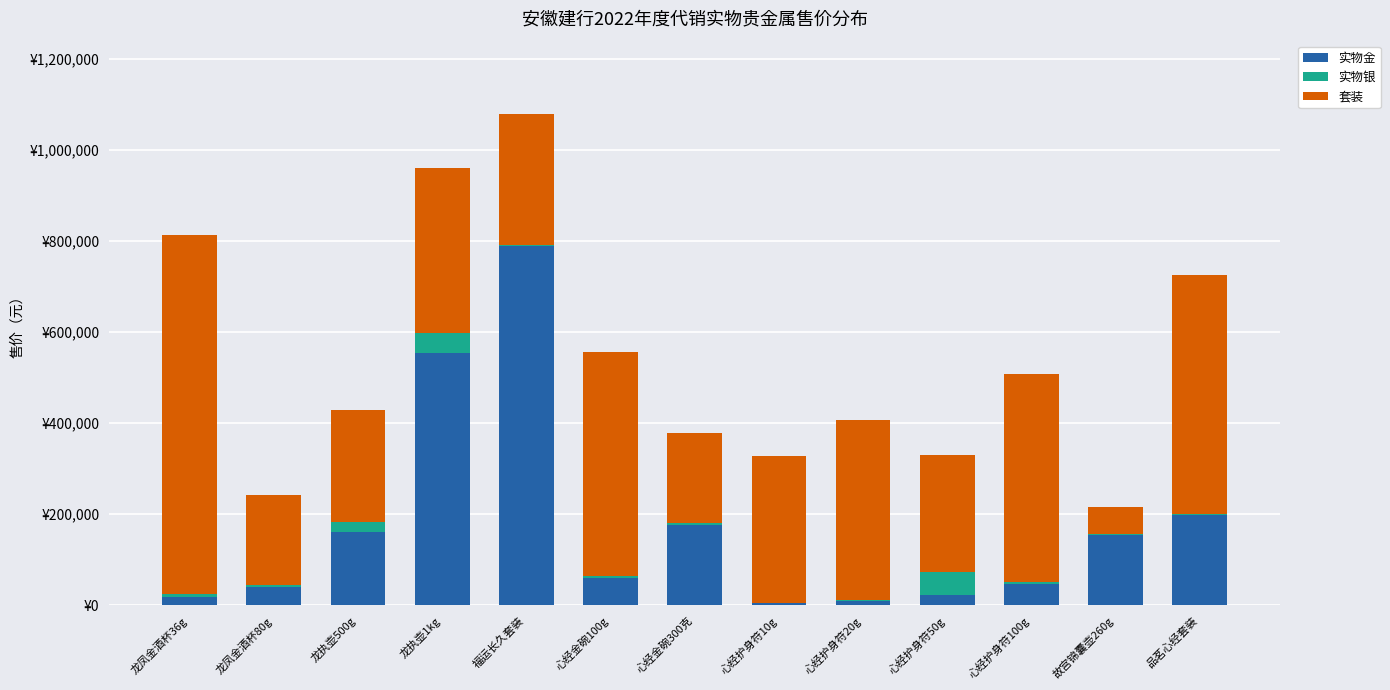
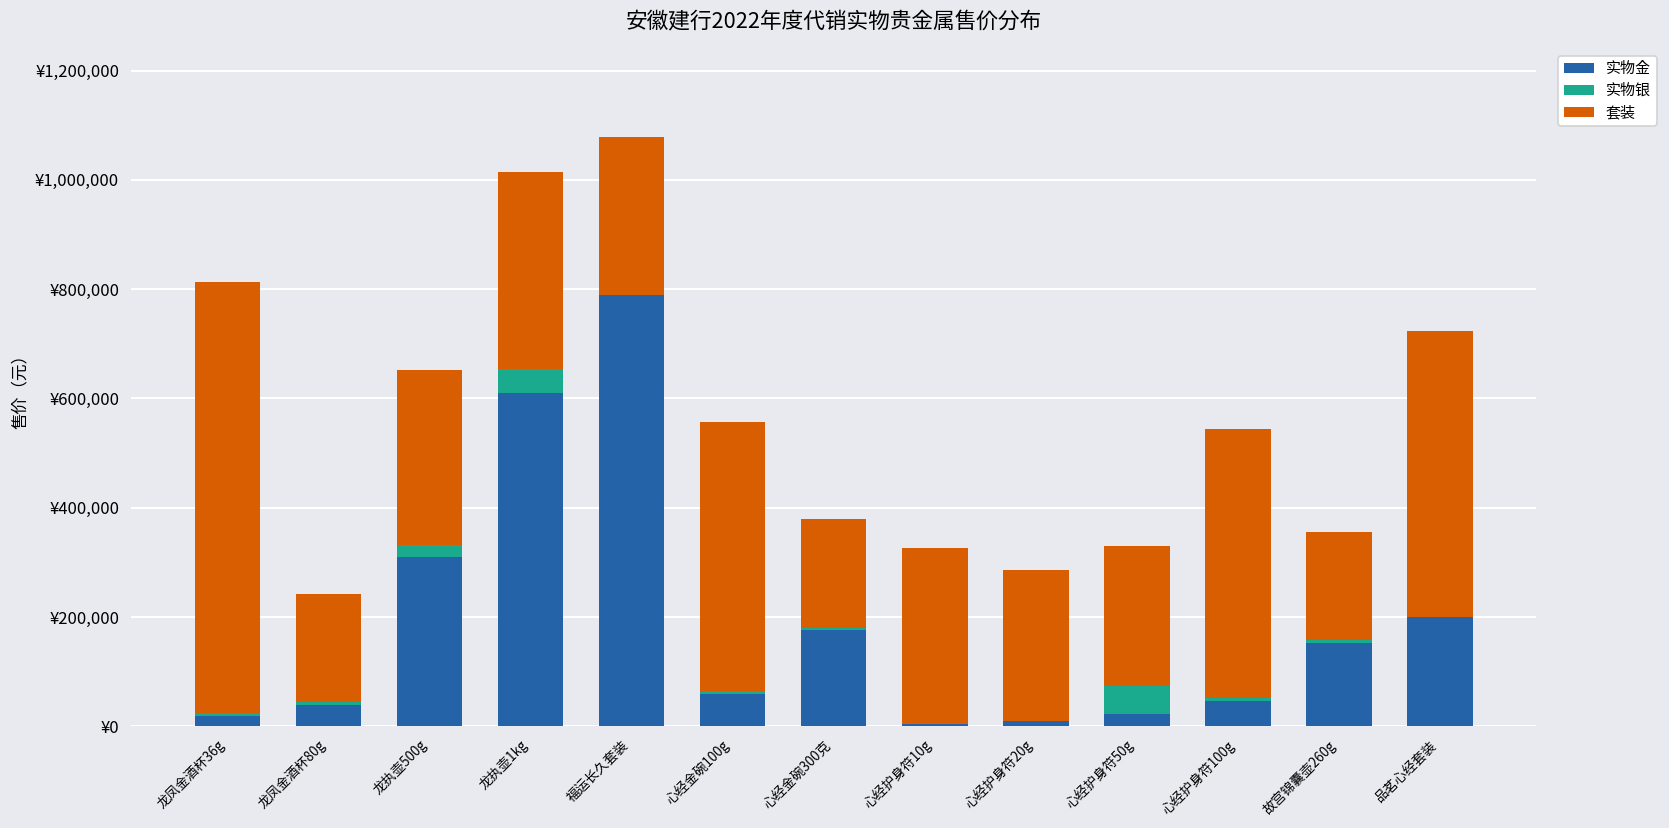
  {
    "实物金": {
      "龙凤金酒杯36g": "¥20,000",
      "龙凤金酒杯80g": "¥40,000",
-     "龙执壶500g": "¥160,000",
-     "龙执壶1kg": "¥550,000",
+     "龙执壶500g": "¥310,000",
+     "龙执壶1kg": "¥610,000",
      "福运长久套装": "¥790,000",
      "心经金碗100g": "¥60,000",
      "心经金碗300克": "¥180,000",
      "心经护身符20g": "¥10,000",
      "心经护身符50g": "¥20,000",
      "心经护身符100g": "¥50,000",
      "故宫锦囊壶260g": "¥150,000",
      "品茗心经套装": "¥200,000"
    },
    "实物银": {
      "龙凤金酒杯36g": "¥10,000",
      "龙执壶500g": "¥20,000",
      "龙执壶1kg": "¥40,000",
      "心经金碗100g": "¥10,000",
      "心经护身符50g": "¥50,000",
      "心经护身符100g": "¥10,000"
    },
    "套装": {
      "龙凤金酒杯36g": "¥790,000",
      "龙凤金酒杯80g": "¥200,000",
-     "龙执壶500g": "¥250,000",
+     "龙执壶500g": "¥320,000",
      "龙执壶1kg": "¥360,000",
      "福运长久套装": "¥290,000",
      "心经金碗100g": "¥490,000",
      "心经金碗300克": "¥200,000",
      "心经护身符10g": "¥320,000",
-     "心经护身符20g": "¥400,000",
+     "心经护身符20g": "¥280,000",
      "心经护身符50g": "¥260,000",
-     "心经护身符100g": "¥450,000",
-     "故宫锦囊壶260g": "¥60,000",
+     "心经护身符100g": "¥490,000",
+     "故宫锦囊壶260g": "¥200,000",
      "品茗心经套装": "¥520,000"
    }
  }
